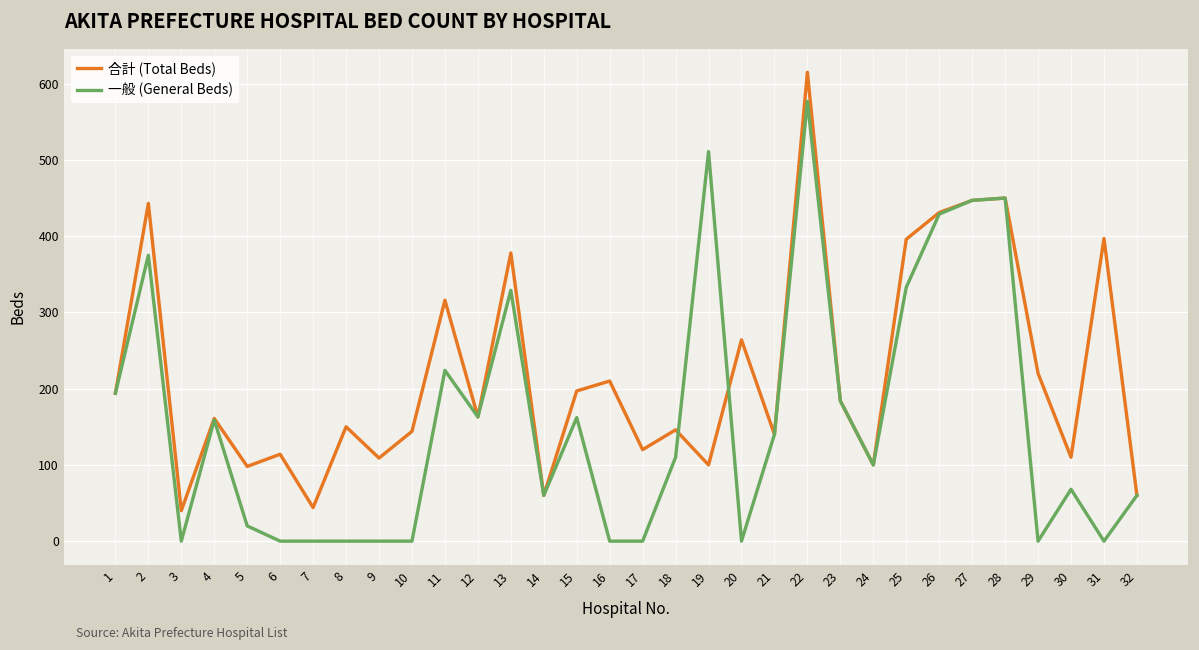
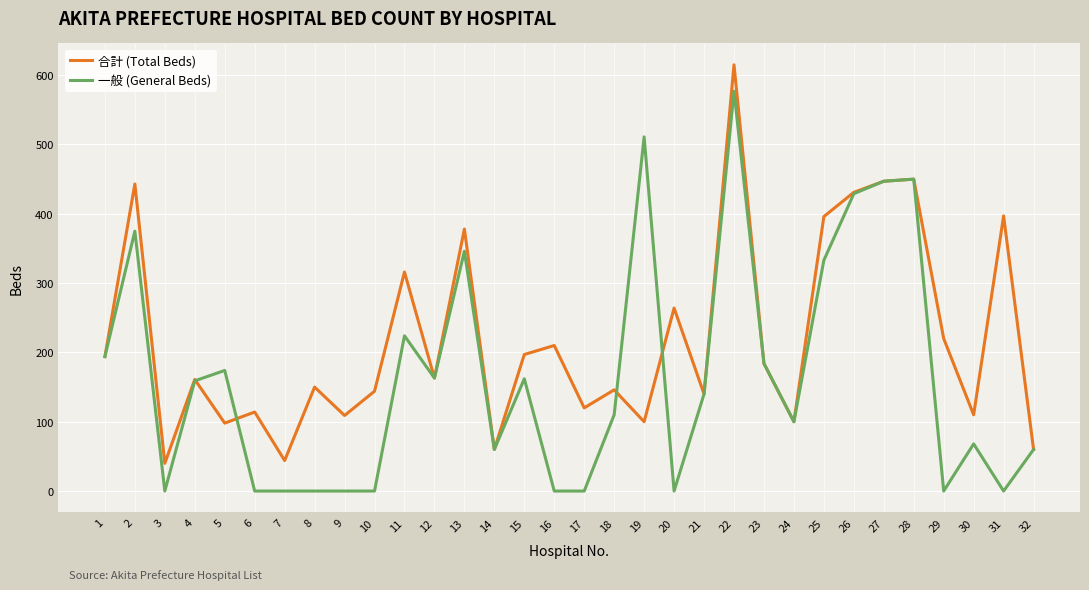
  {
    "合計 (Total Beds)": {
      "2": 440,
      "3": 40,
      "5": 100,
      "6": 110,
      "7": 40,
      "8": 150,
      "9": 110,
      "10": 140,
      "11": 320,
      "13": 380,
      "15": 200,
      "16": 210,
      "17": 120,
      "18": 150,
      "19": 100,
      "20": 260,
      "22": 620,
      "25": 400,
      "29": 220,
      "30": 110,
      "31": 400
    },
    "一般 (General Beds)": {
      "2": 380,
      "3": 0,
-     "5": 20,
+     "5": 170,
      "6": 0,
      "7": 0,
      "8": 0,
      "9": 0,
      "10": 0,
      "11": 220,
-     "13": 330,
+     "13": 350,
      "15": 160,
      "16": 0,
      "17": 0,
      "18": 110,
      "19": 510,
      "20": 0,
      "22": 580,
      "25": 330,
      "29": 0,
      "30": 70,
      "31": 0
    }
  }
